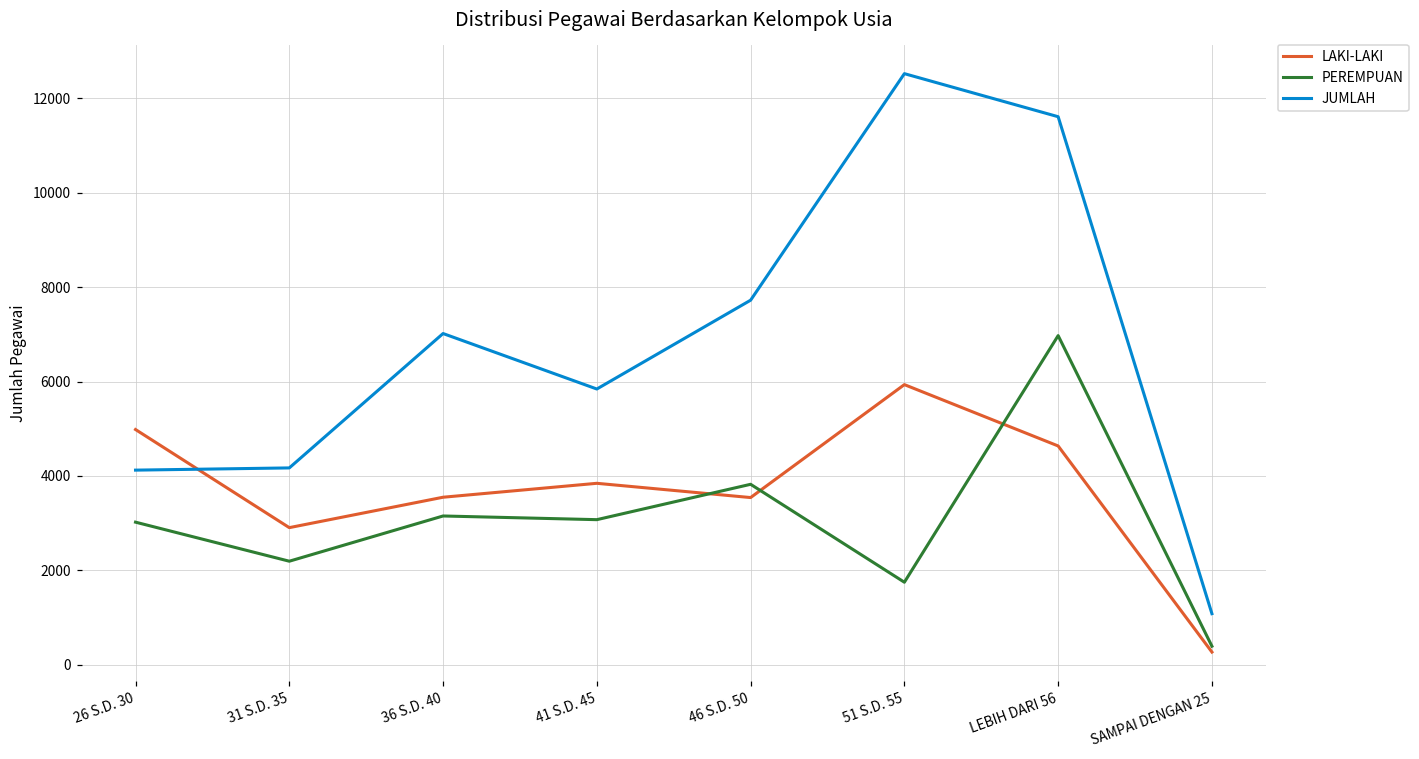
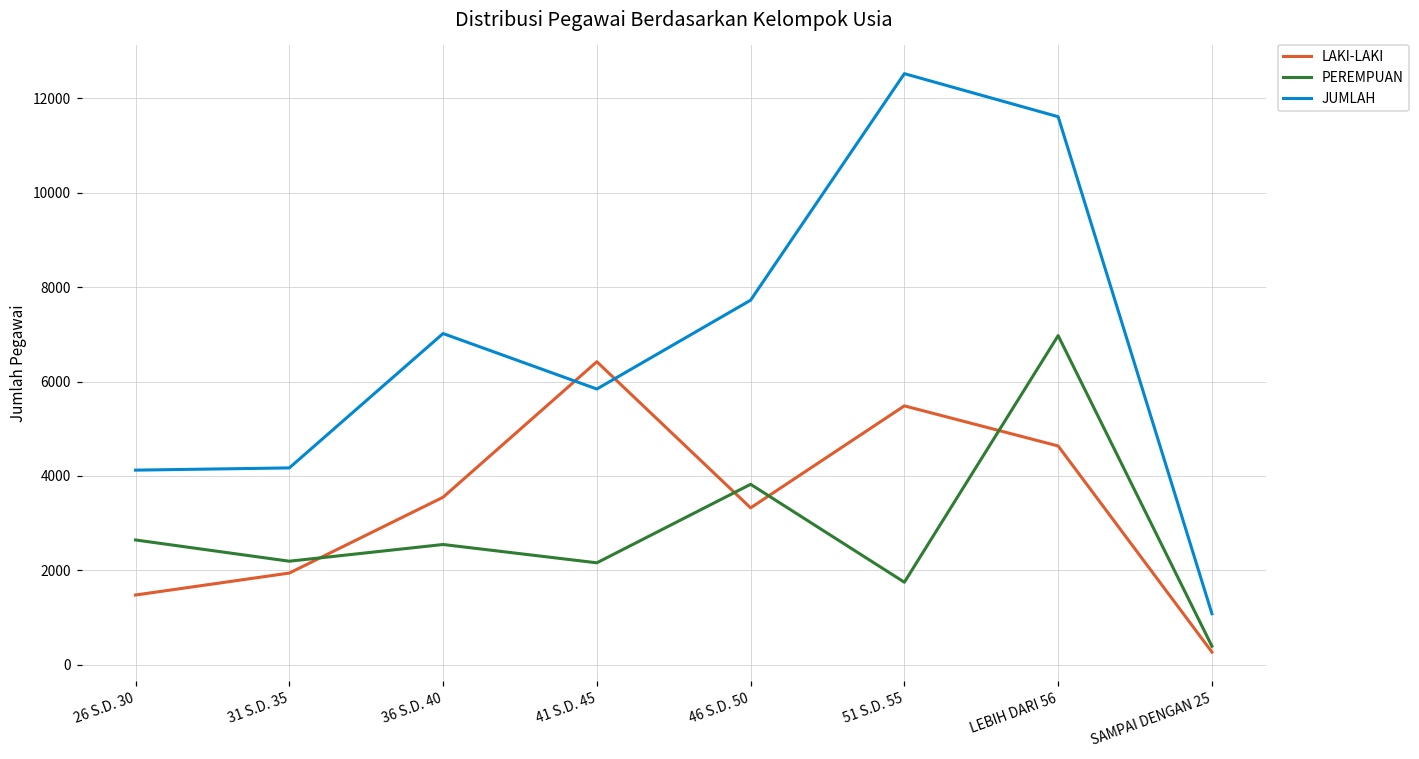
  {
    "LAKI-LAKI": {
-     "26 S.D. 30": 5000,
-     "31 S.D. 35": 2900,
+     "26 S.D. 30": 1500,
+     "31 S.D. 35": 1900,
      "36 S.D. 40": 3600,
-     "41 S.D. 45": 3800,
-     "46 S.D. 50": 3500,
-     "51 S.D. 55": 5900,
+     "41 S.D. 45": 6400,
+     "46 S.D. 50": 3300,
+     "51 S.D. 55": 5500,
      "LEBIH DARI 56": 4600,
      "SAMPAI DENGAN 25": 300
    },
    "PEREMPUAN": {
-     "26 S.D. 30": 3000,
+     "26 S.D. 30": 2600,
      "31 S.D. 35": 2200,
-     "36 S.D. 40": 3200,
-     "41 S.D. 45": 3100,
+     "36 S.D. 40": 2500,
+     "41 S.D. 45": 2200,
      "46 S.D. 50": 3800,
      "51 S.D. 55": 1800,
      "LEBIH DARI 56": 7000,
      "SAMPAI DENGAN 25": 400
    },
    "JUMLAH": {
      "26 S.D. 30": 4100,
      "31 S.D. 35": 4200,
      "36 S.D. 40": 7000,
      "41 S.D. 45": 5800,
      "46 S.D. 50": 7700,
      "51 S.D. 55": 12500,
      "LEBIH DARI 56": 11600,
      "SAMPAI DENGAN 25": 1100
    }
  }
